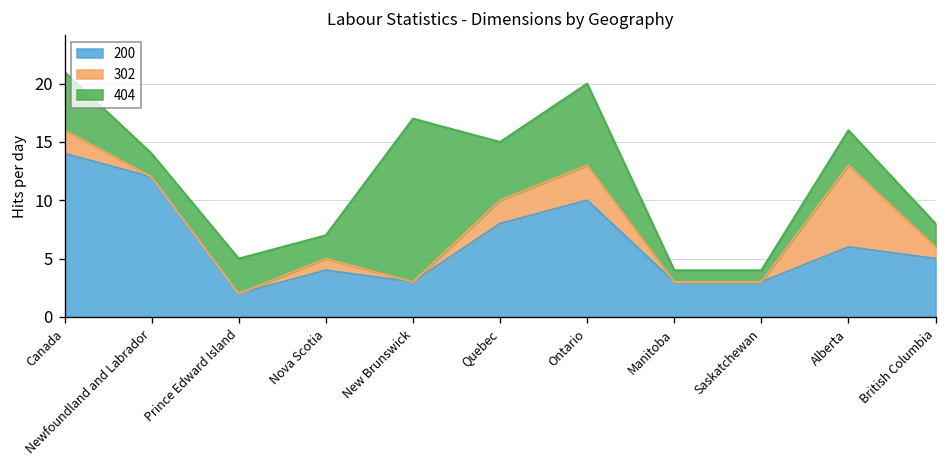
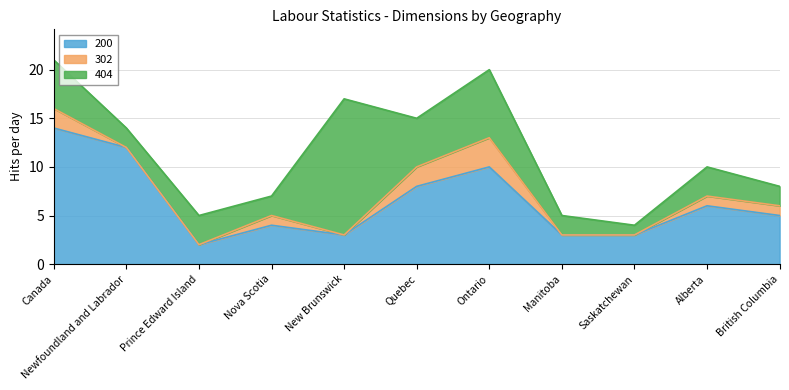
  {
    "200": {
      "Canada": 14,
      "Nova Scotia": 4,
      "Quebec": 8,
      "Ontario": 10,
      "Alberta": 6,
      "British Columbia": 5
    },
    "302": {
      "Canada": 2,
      "Nova Scotia": 1,
      "Quebec": 2,
      "Ontario": 3,
-     "Alberta": 7,
+     "Alberta": 1,
      "British Columbia": 1
    },
    "404": {
      "Canada": 5,
      "Newfoundland and Labrador": 2,
      "Prince Edward Island": 3,
      "Nova Scotia": 2,
      "New Brunswick": 14,
      "Quebec": 5,
      "Ontario": 7,
-     "Manitoba": 1,
+     "Manitoba": 2,
      "Saskatchewan": 1,
      "Alberta": 3,
      "British Columbia": 2
    }
  }
